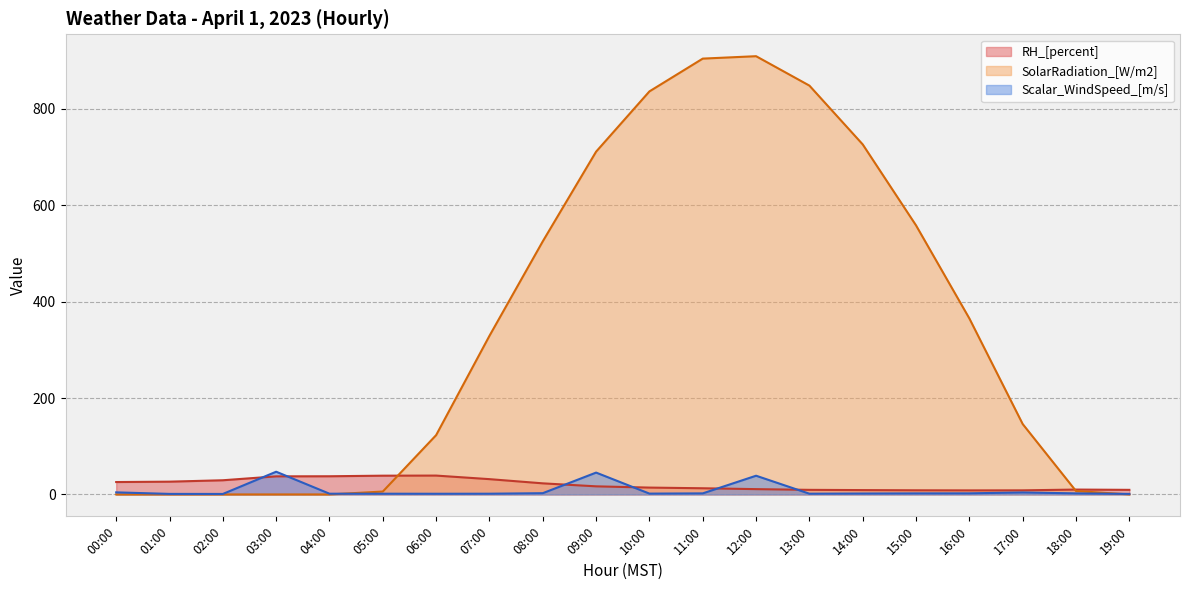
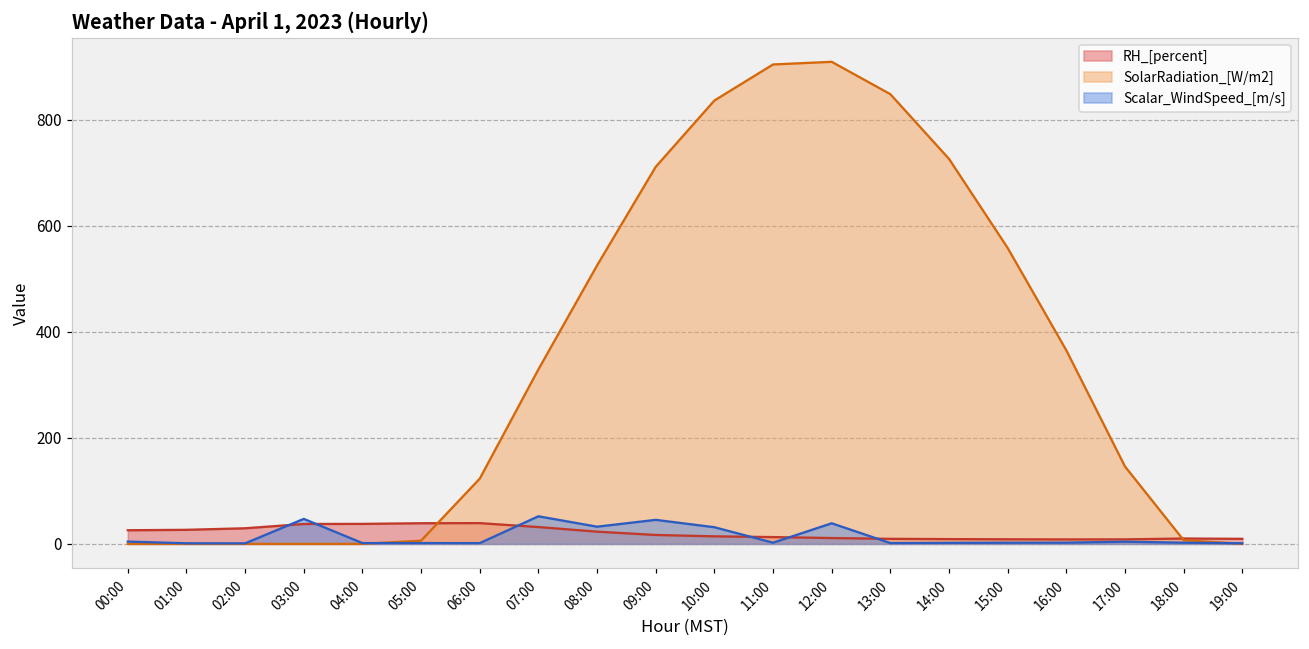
  {
    "Scalar_WindSpeed_[m/s]": {
      "03:00": 50,
      "06:00": 0,
-     "07:00": 0,
-     "08:00": 0,
+     "07:00": 50,
+     "08:00": 30,
      "09:00": 50,
-     "10:00": 0,
+     "10:00": 30,
      "11:00": 0,
      "12:00": 40,
      "13:00": 0,
      "14:00": 0,
      "15:00": 0,
      "16:00": 0
    }
  }
